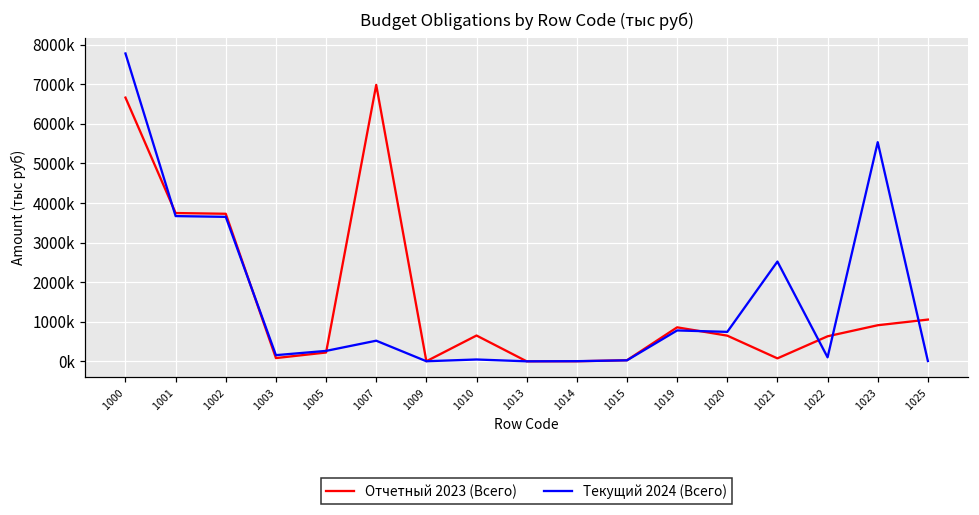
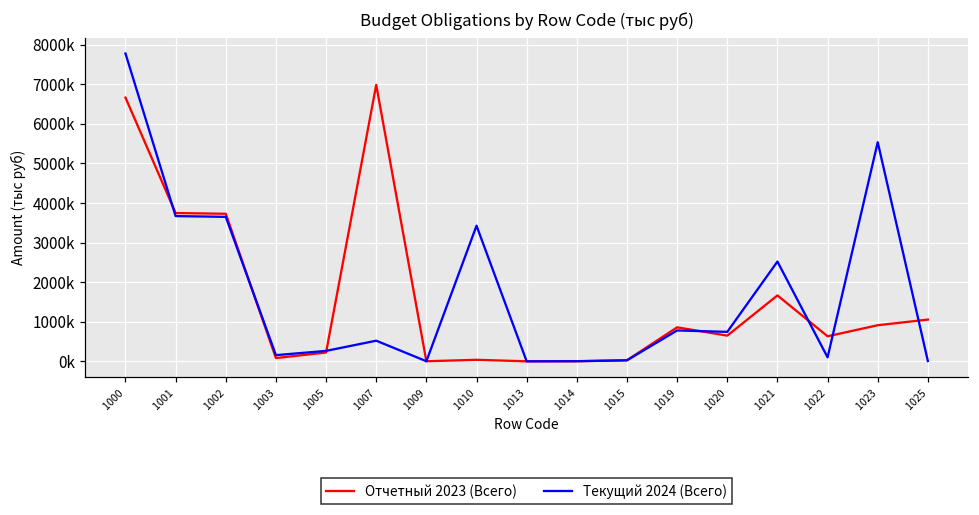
  {
    "Отчетный 2023 (Всего)": {
      "1000": 6700000,
      "1001": 3700000,
      "1002": 3700000,
      "1003": 100000,
      "1007": 7000000,
-     "1010": 700000,
+     "1010": 0,
      "1019": 900000,
      "1020": 600000,
-     "1021": 100000,
+     "1021": 1700000,
      "1022": 600000,
      "1023": 900000,
      "1025": 1100000
    },
    "Текущий 2024 (Всего)": {
      "1000": 7800000,
      "1001": 3700000,
      "1002": 3600000,
      "1003": 200000,
      "1007": 500000,
-     "1010": 0,
+     "1010": 3400000,
      "1019": 800000,
      "1020": 700000,
      "1021": 2500000,
      "1022": 100000,
      "1023": 5500000,
      "1025": 0
    }
  }
